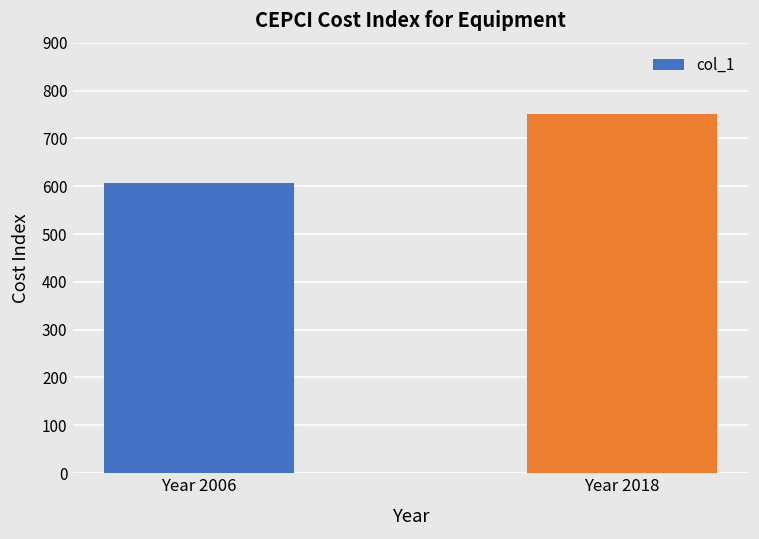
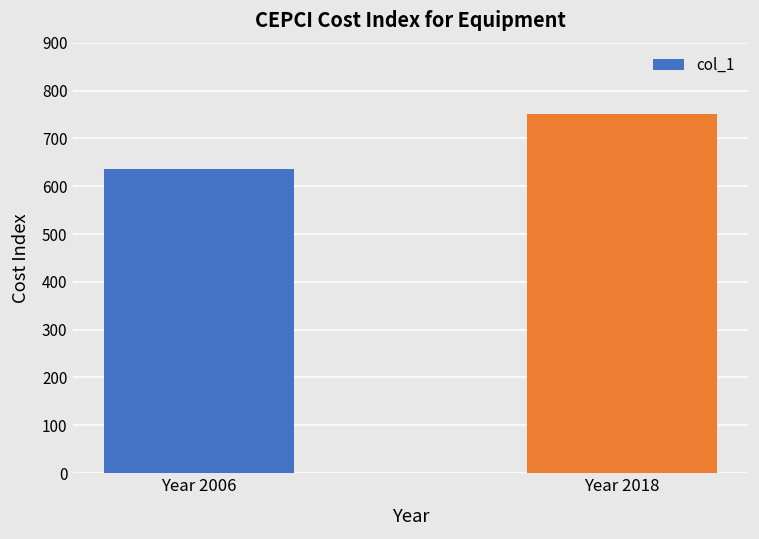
  {
-   "Year 2006": 610,
+   "Year 2006": 640,
    "Year 2018": 750
  }
